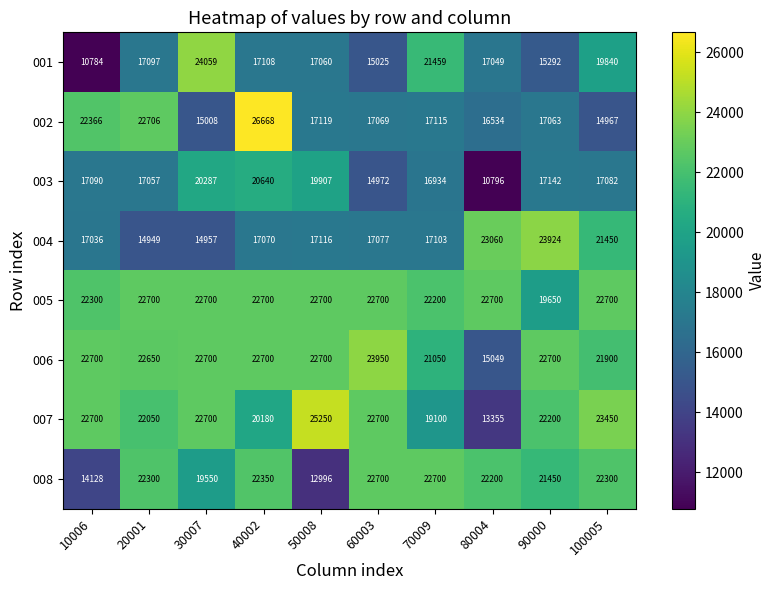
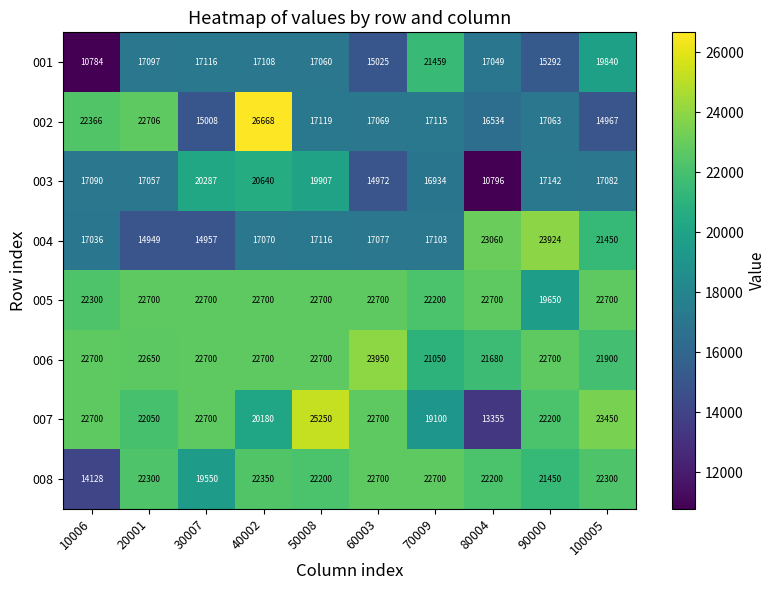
  {
    "001": {
      "10006": 10784,
      "20001": 17097,
-     "30007": 24059,
+     "30007": 17116,
      "40002": 17108,
      "50008": 17060,
      "60003": 15025,
      "70009": 21459,
      "80004": 17049,
      "90000": 15292,
      "100005": 19840
    },
    "002": {
      "10006": 22366,
      "20001": 22706,
      "30007": 15008,
      "40002": 26668,
      "50008": 17119,
      "60003": 17069,
      "70009": 17115,
      "80004": 16534,
      "90000": 17063,
      "100005": 14967
    },
    "003": {
      "10006": 17090,
      "20001": 17057,
      "30007": 20287,
      "40002": 20640,
      "50008": 19907,
      "60003": 14972,
      "70009": 16934,
      "80004": 10796,
      "90000": 17142,
      "100005": 17082
    },
    "004": {
      "10006": 17036,
      "20001": 14949,
      "30007": 14957,
      "40002": 17070,
      "50008": 17116,
      "60003": 17077,
      "70009": 17103,
      "80004": 23060,
      "90000": 23924,
      "100005": 21450
    },
    "005": {
      "10006": 22300,
      "20001": 22700,
      "30007": 22700,
      "40002": 22700,
      "50008": 22700,
      "60003": 22700,
      "70009": 22200,
      "80004": 22700,
      "90000": 19650,
      "100005": 22700
    },
    "006": {
      "10006": 22700,
      "20001": 22650,
      "30007": 22700,
      "40002": 22700,
      "50008": 22700,
      "60003": 23950,
      "70009": 21050,
-     "80004": 15049,
+     "80004": 21680,
      "90000": 22700,
      "100005": 21900
    },
    "007": {
      "10006": 22700,
      "20001": 22050,
      "30007": 22700,
      "40002": 20180,
      "50008": 25250,
      "60003": 22700,
      "70009": 19100,
      "80004": 13355,
      "90000": 22200,
      "100005": 23450
    },
    "008": {
      "10006": 14128,
      "20001": 22300,
      "30007": 19550,
      "40002": 22350,
-     "50008": 12996,
+     "50008": 22200,
      "60003": 22700,
      "70009": 22700,
      "80004": 22200,
      "90000": 21450,
      "100005": 22300
    }
  }
